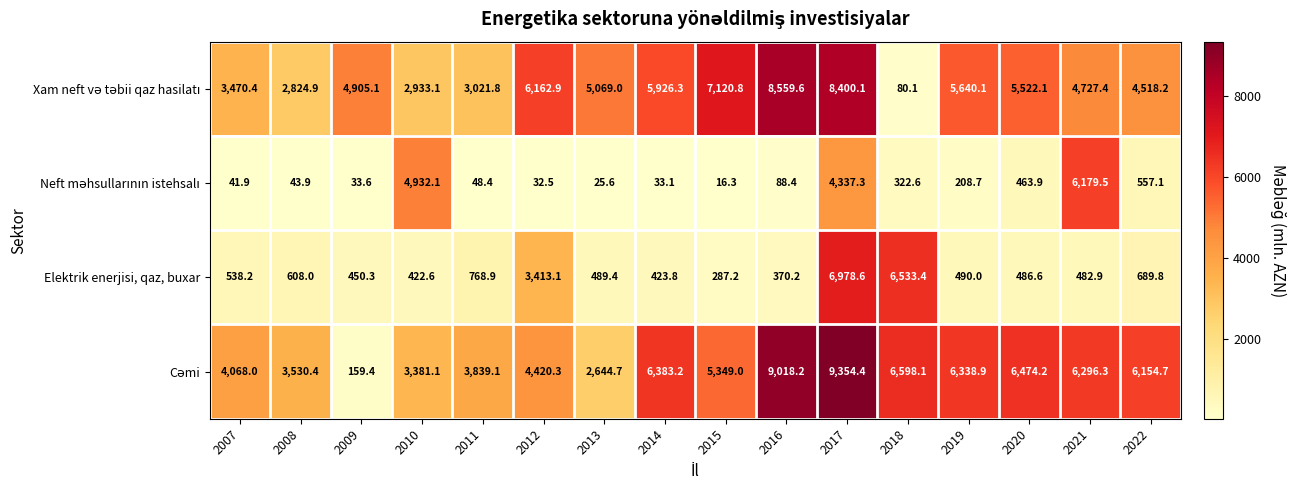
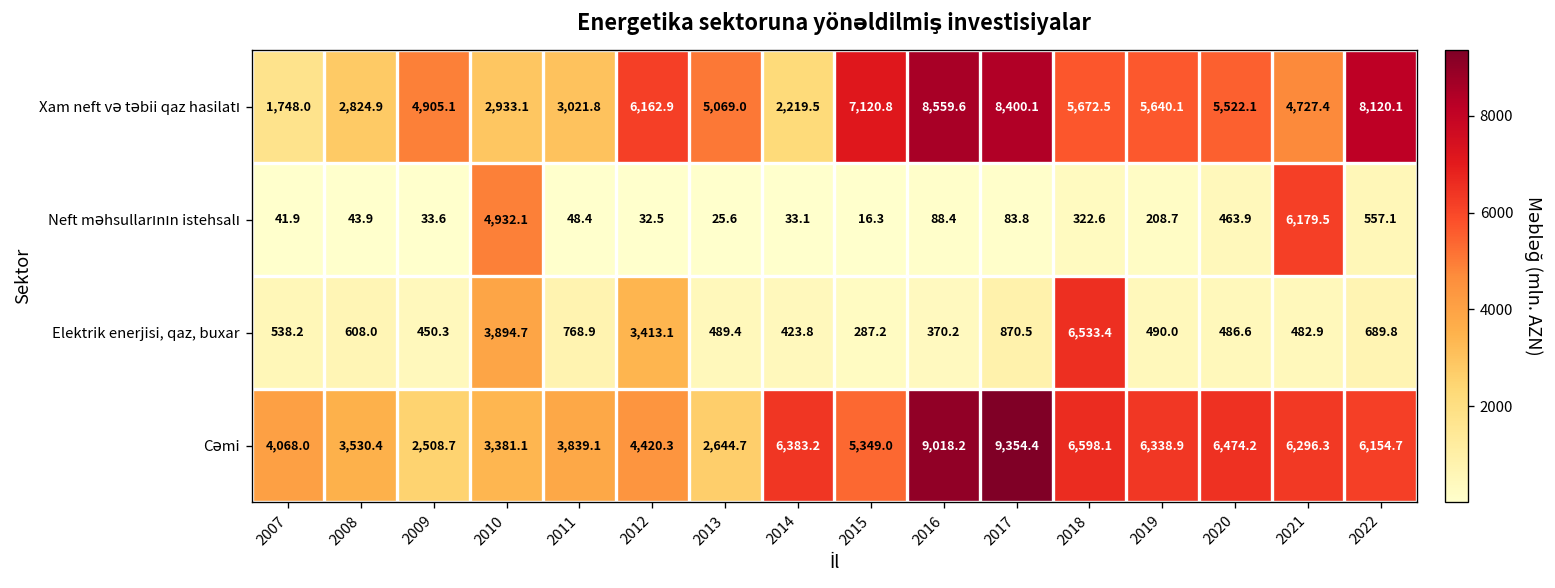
  {
    "Xam neft və təbii qaz hasilatı": {
-     "2007": "3,470.4",
+     "2007": "1,748.0",
      "2008": "2,824.9",
      "2009": "4,905.1",
      "2010": "2,933.1",
      "2011": "3,021.8",
      "2012": "6,162.9",
      "2013": "5,069.0",
-     "2014": "5,926.3",
+     "2014": "2,219.5",
      "2015": "7,120.8",
      "2016": "8,559.6",
      "2017": "8,400.1",
-     "2018": "80.1",
+     "2018": "5,672.5",
      "2019": "5,640.1",
      "2020": "5,522.1",
      "2021": "4,727.4",
-     "2022": "4,518.2"
+     "2022": "8,120.1"
    },
    "Neft məhsullarının istehsalı": {
      "2007": "41.9",
      "2008": "43.9",
      "2009": "33.6",
      "2010": "4,932.1",
      "2011": "48.4",
      "2012": "32.5",
      "2013": "25.6",
      "2014": "33.1",
      "2015": "16.3",
      "2016": "88.4",
-     "2017": "4,337.3",
+     "2017": "83.8",
      "2018": "322.6",
      "2019": "208.7",
      "2020": "463.9",
      "2021": "6,179.5",
      "2022": "557.1"
    },
    "Elektrik enerjisi, qaz, buxar": {
      "2007": "538.2",
      "2008": "608.0",
      "2009": "450.3",
-     "2010": "422.6",
+     "2010": "3,894.7",
      "2011": "768.9",
      "2012": "3,413.1",
      "2013": "489.4",
      "2014": "423.8",
      "2015": "287.2",
      "2016": "370.2",
-     "2017": "6,978.6",
+     "2017": "870.5",
      "2018": "6,533.4",
      "2019": "490.0",
      "2020": "486.6",
      "2021": "482.9",
      "2022": "689.8"
    },
    "Cəmi": {
      "2007": "4,068.0",
      "2008": "3,530.4",
-     "2009": "159.4",
+     "2009": "2,508.7",
      "2010": "3,381.1",
      "2011": "3,839.1",
      "2012": "4,420.3",
      "2013": "2,644.7",
      "2014": "6,383.2",
      "2015": "5,349.0",
      "2016": "9,018.2",
      "2017": "9,354.4",
      "2018": "6,598.1",
      "2019": "6,338.9",
      "2020": "6,474.2",
      "2021": "6,296.3",
      "2022": "6,154.7"
    }
  }
